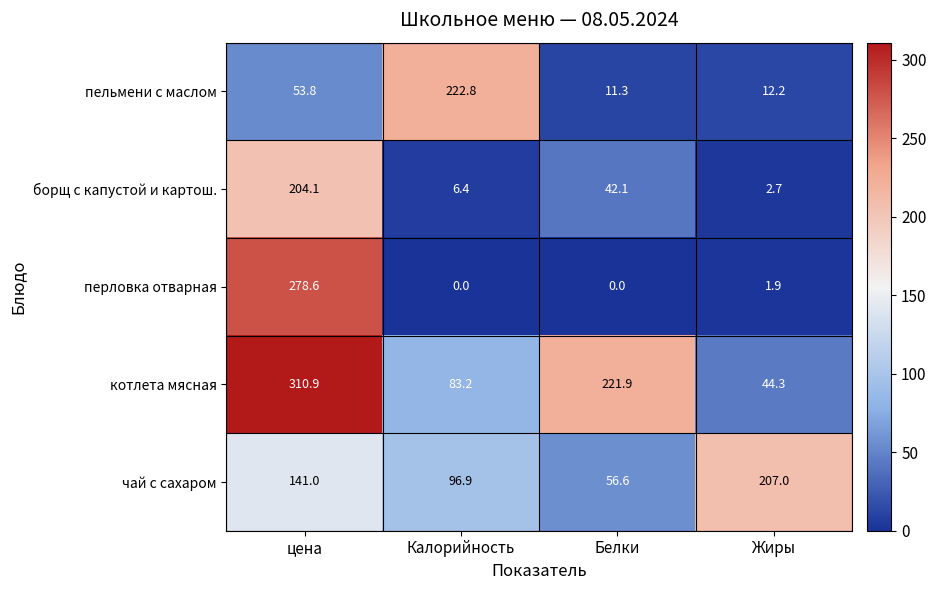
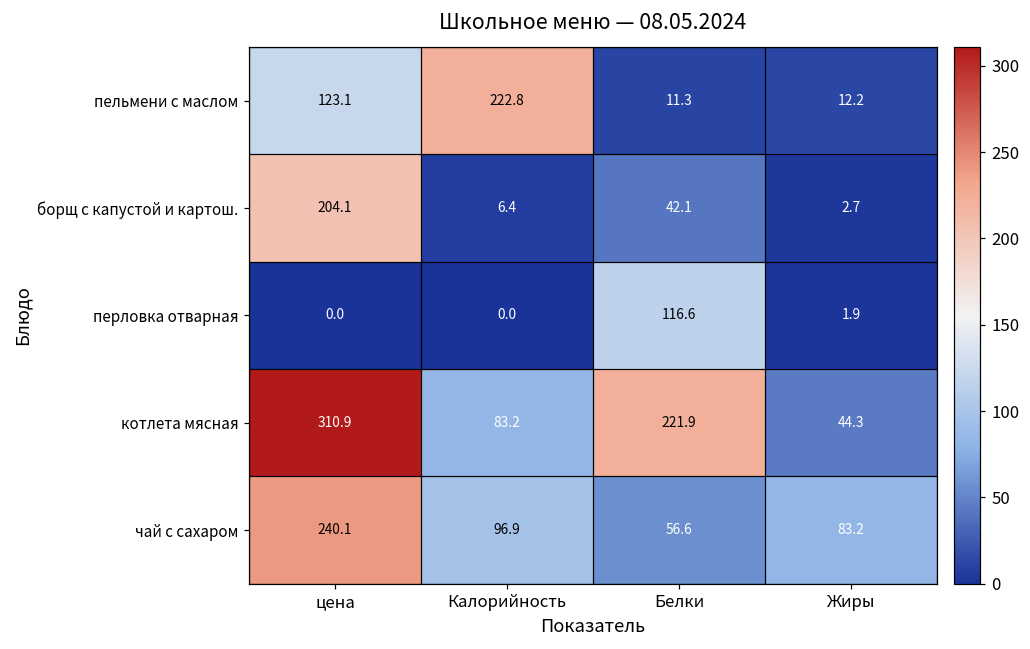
  {
    "пельмени с маслом": {
-     "цена": 53.8,
+     "цена": 123.1,
      "Калорийность": 222.8,
      "Белки": 11.3,
      "Жиры": 12.2
    },
    "борщ с капустой и картош.": {
      "цена": 204.1,
      "Калорийность": 6.4,
      "Белки": 42.1,
      "Жиры": 2.7
    },
    "перловка отварная": {
-     "цена": 278.6,
+     "цена": 0.0,
      "Калорийность": 0.0,
-     "Белки": 0.0,
+     "Белки": 116.6,
      "Жиры": 1.9
    },
    "котлета мясная": {
      "цена": 310.9,
      "Калорийность": 83.2,
      "Белки": 221.9,
      "Жиры": 44.3
    },
    "чай с сахаром": {
-     "цена": 141.0,
+     "цена": 240.1,
      "Калорийность": 96.9,
      "Белки": 56.6,
-     "Жиры": 207.0
+     "Жиры": 83.2
    }
  }
